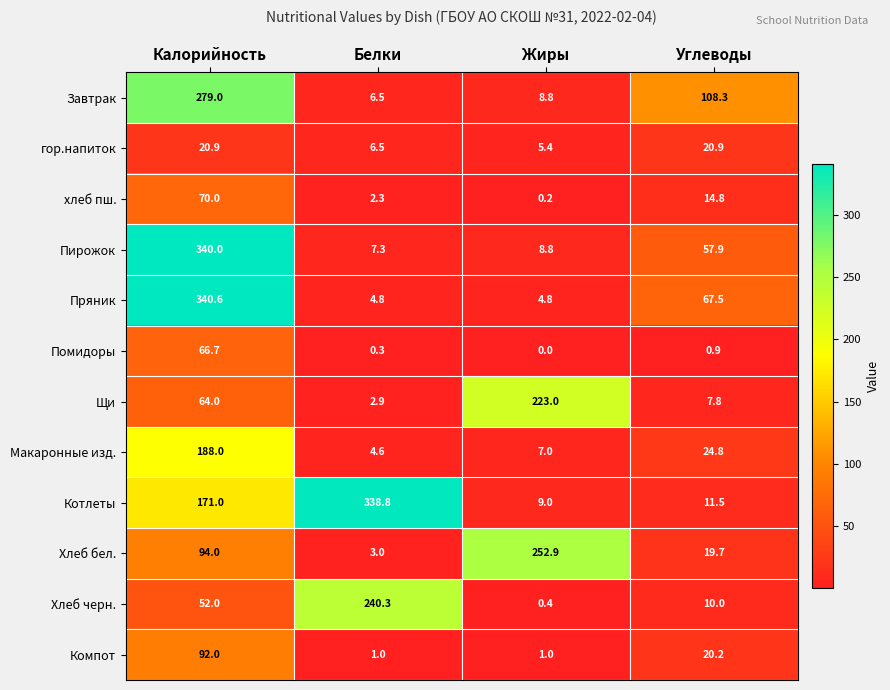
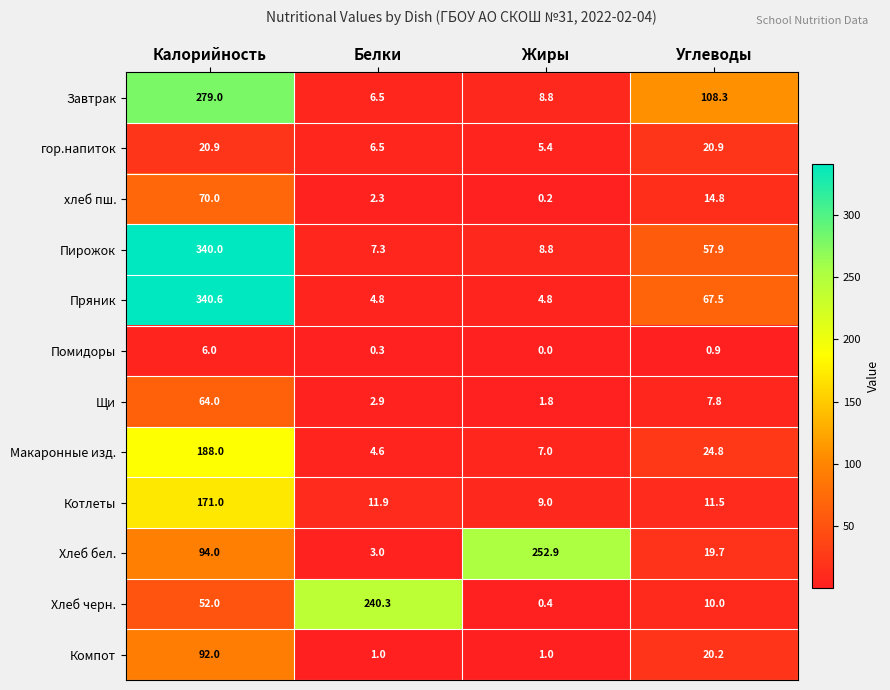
  {
    "Завтрак": {
      "Калорийность": 279.0,
      "Белки": 6.5,
      "Жиры": 8.8,
      "Углеводы": 108.3
    },
    "гор.напиток": {
      "Калорийность": 20.9,
      "Белки": 6.5,
      "Жиры": 5.4,
      "Углеводы": 20.9
    },
    "хлеб пш.": {
      "Калорийность": 70.0,
      "Белки": 2.3,
      "Жиры": 0.2,
      "Углеводы": 14.8
    },
    "Пирожок": {
      "Калорийность": 340.0,
      "Белки": 7.3,
      "Жиры": 8.8,
      "Углеводы": 57.9
    },
    "Пряник": {
      "Калорийность": 340.6,
      "Белки": 4.8,
      "Жиры": 4.8,
      "Углеводы": 67.5
    },
    "Помидоры": {
-     "Калорийность": 66.7,
+     "Калорийность": 6.0,
      "Белки": 0.3,
      "Жиры": 0.0,
      "Углеводы": 0.9
    },
    "Щи": {
      "Калорийность": 64.0,
      "Белки": 2.9,
-     "Жиры": 223.0,
+     "Жиры": 1.8,
      "Углеводы": 7.8
    },
    "Макаронные изд.": {
      "Калорийность": 188.0,
      "Белки": 4.6,
      "Жиры": 7.0,
      "Углеводы": 24.8
    },
    "Котлеты": {
      "Калорийность": 171.0,
-     "Белки": 338.8,
+     "Белки": 11.9,
      "Жиры": 9.0,
      "Углеводы": 11.5
    },
    "Хлеб бел.": {
      "Калорийность": 94.0,
      "Белки": 3.0,
      "Жиры": 252.9,
      "Углеводы": 19.7
    },
    "Хлеб черн.": {
      "Калорийность": 52.0,
      "Белки": 240.3,
      "Жиры": 0.4,
      "Углеводы": 10.0
    },
    "Компот": {
      "Калорийность": 92.0,
      "Белки": 1.0,
      "Жиры": 1.0,
      "Углеводы": 20.2
    }
  }
